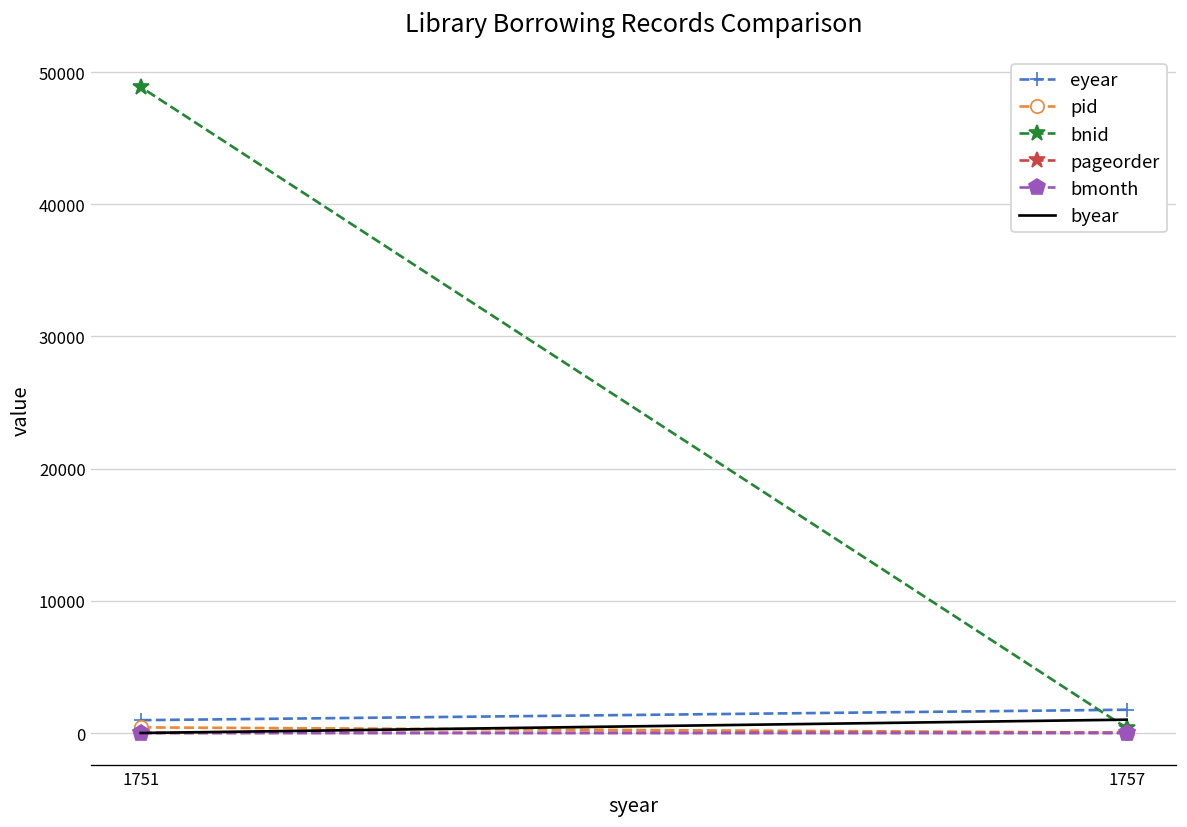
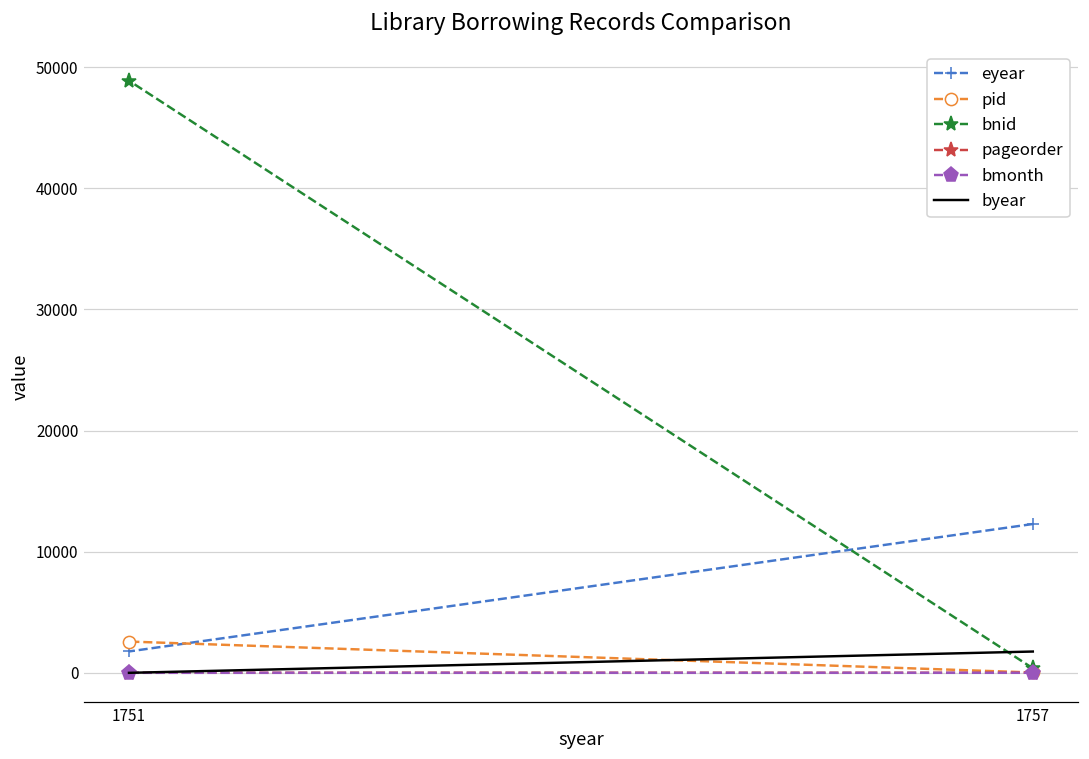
  {
    "eyear": {
-     "1751": 1000,
-     "1757": 1800
+     "1751": 1800,
+     "1757": 12300
    },
    "pid": {
-     "1751": 400
+     "1751": 2600
    },
    "bnid": {
      "1751": 48900,
      "1757": 400
    },
    "byear": {
-     "1757": 1000
+     "1757": 1800
    }
  }
